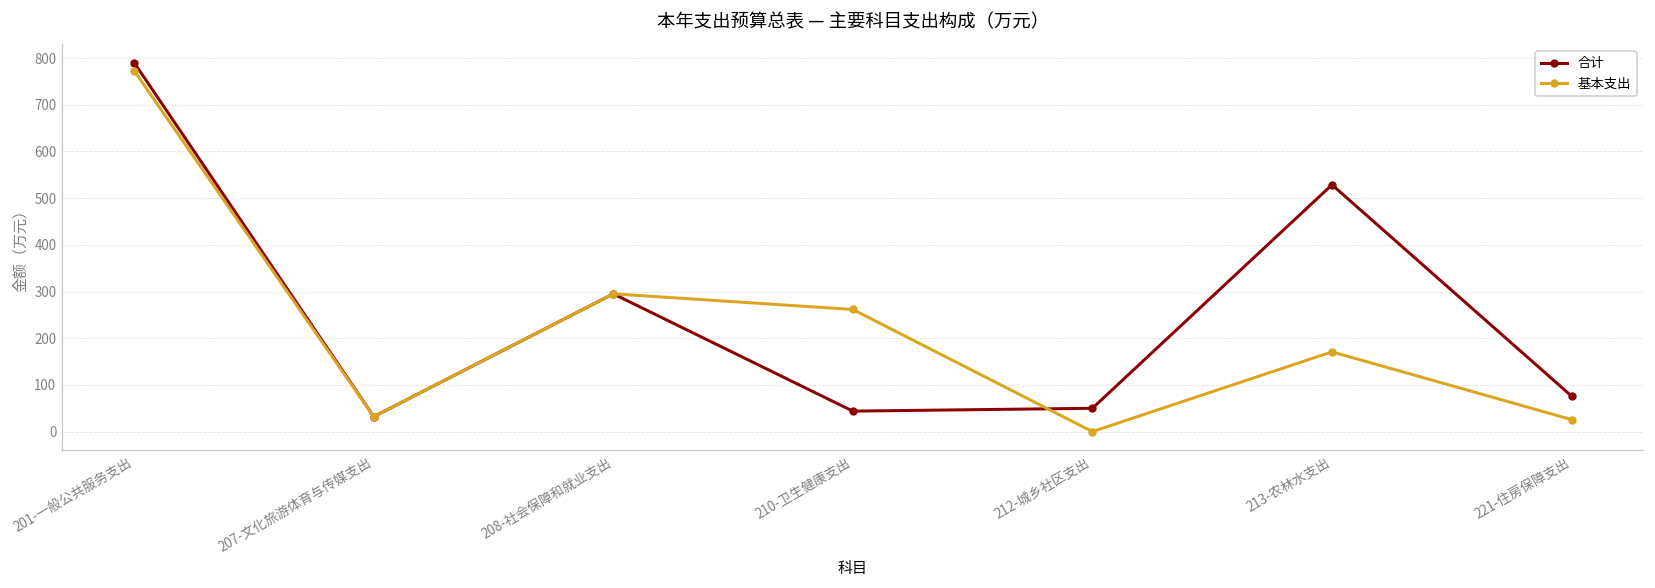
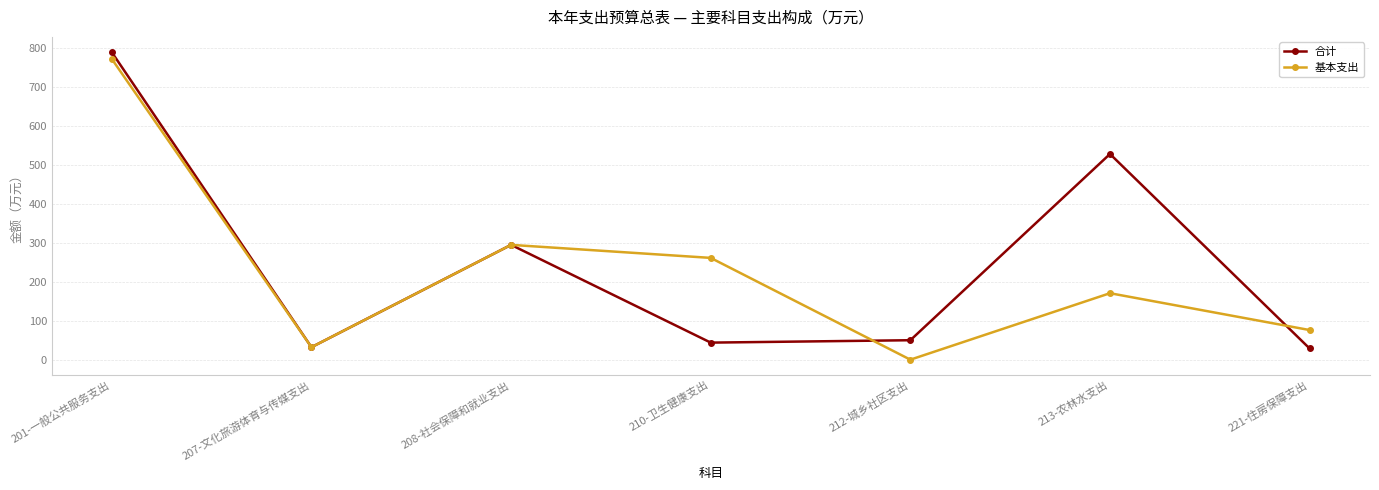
  {
    "合计": {
      "201-一般公共服务支出": 790,
      "210-卫生健康支出": 40,
      "212-城乡社区支出": 50,
      "213-农林水支出": 530,
-     "221-住房保障支出": 80
+     "221-住房保障支出": 30
    },
    "基本支出": {
      "201-一般公共服务支出": 770,
      "210-卫生健康支出": 260,
      "212-城乡社区支出": 0,
      "213-农林水支出": 170,
-     "221-住房保障支出": 30
+     "221-住房保障支出": 80
    }
  }
